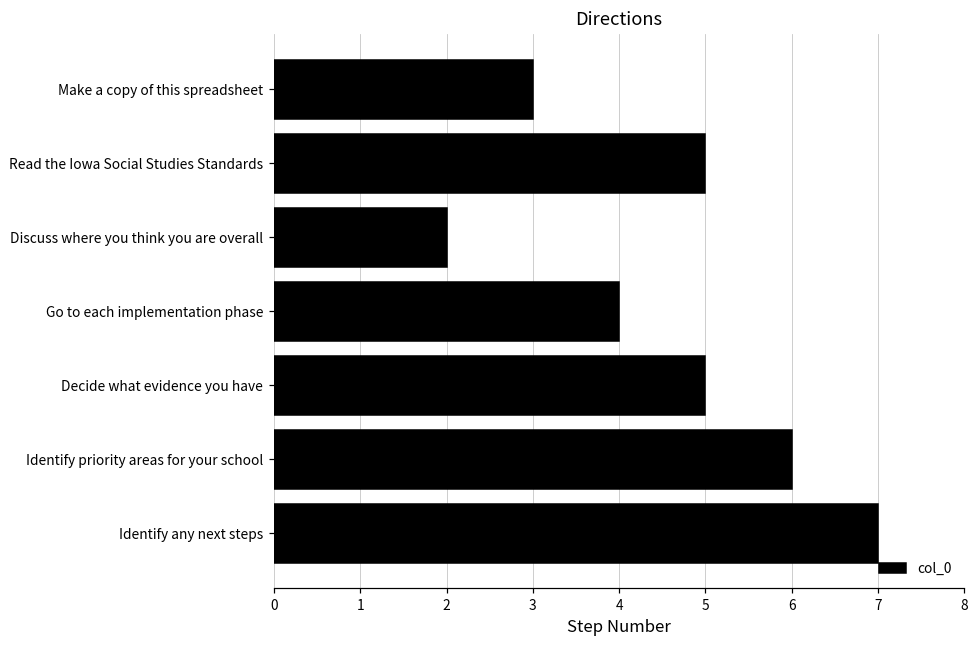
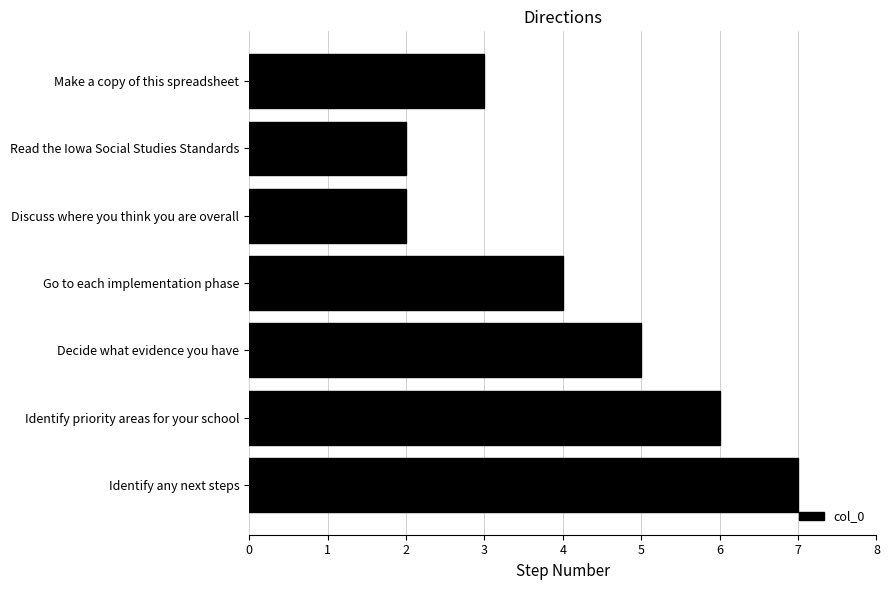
  {
    "Make a copy of this spreadsheet": 3,
-   "Read the Iowa Social Studies Standards": 5,
+   "Read the Iowa Social Studies Standards": 2,
    "Discuss where you think you are overall": 2,
    "Go to each implementation phase": 4,
    "Decide what evidence you have": 5,
    "Identify priority areas for your school": 6,
    "Identify any next steps": 7
  }
